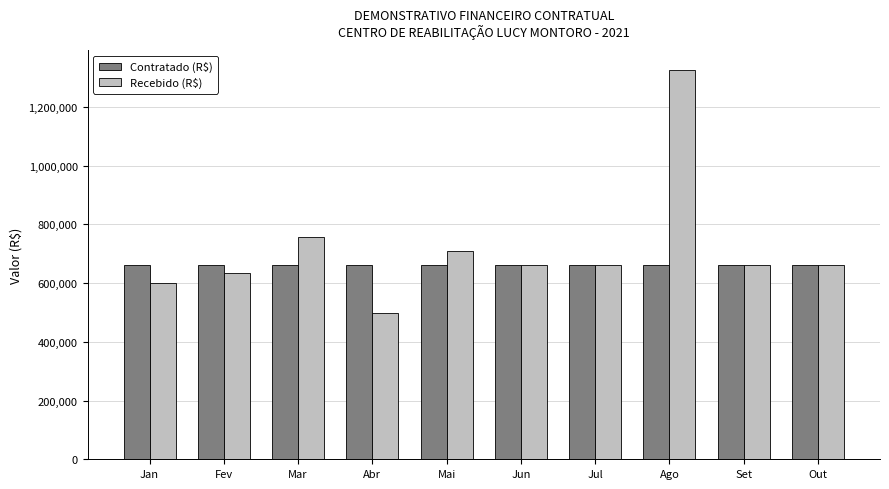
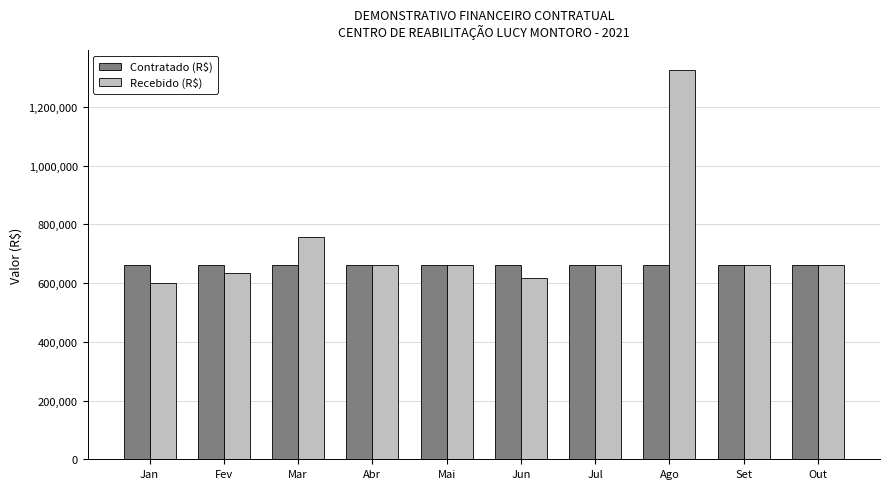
  {
    "Contratado (R$)": {
      "Jan": "660,000",
      "Fev": "660,000",
      "Mar": "660,000",
      "Abr": "660,000",
      "Mai": "660,000",
      "Jun": "660,000",
      "Jul": "660,000",
      "Ago": "660,000",
      "Set": "660,000",
      "Out": "660,000"
    },
    "Recebido (R$)": {
      "Jan": "600,000",
      "Fev": "640,000",
      "Mar": "760,000",
-     "Abr": "500,000",
-     "Mai": "710,000",
-     "Jun": "660,000",
+     "Abr": "660,000",
+     "Mai": "660,000",
+     "Jun": "620,000",
      "Jul": "660,000",
      "Ago": "1,330,000",
      "Set": "660,000",
      "Out": "660,000"
    }
  }
